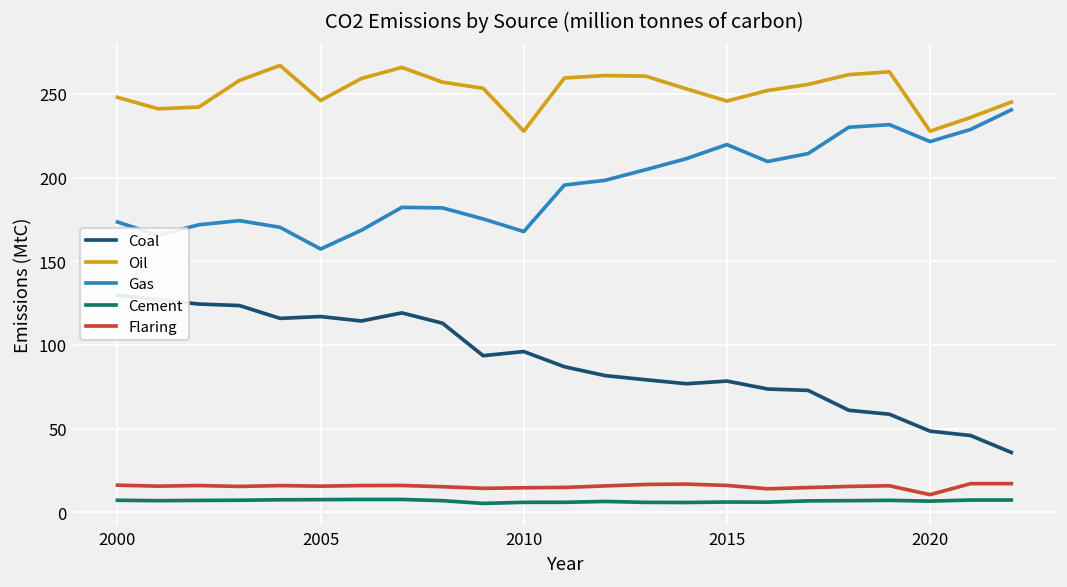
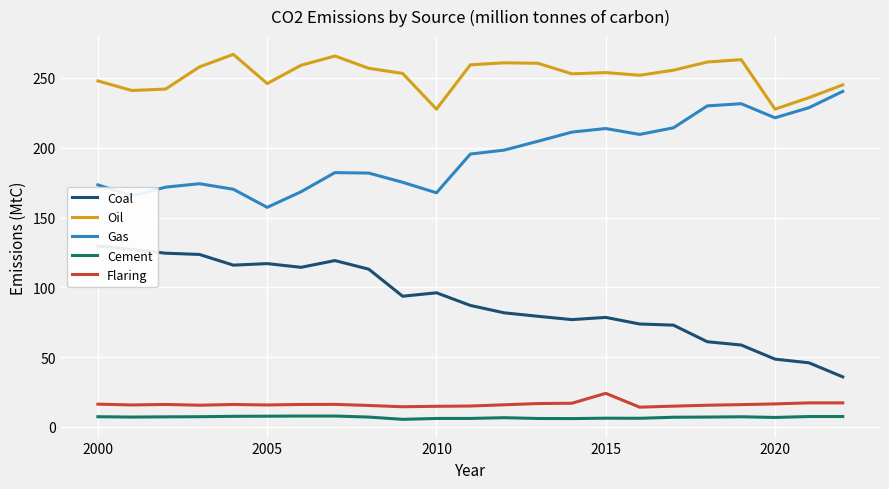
  {
    "Oil": {
      "2000": 248,
      "2005": 246,
      "2010": 228,
-     "2015": 246,
+     "2015": 254,
      "2020": 228
    },
    "Gas": {
      "2000": 173,
      "2005": 157,
      "2010": 168,
-     "2015": 220,
+     "2015": 214,
      "2020": 221
    },
    "Flaring": {
      "2000": 16,
      "2005": 16,
      "2010": 15,
-     "2015": 16,
-     "2020": 11
+     "2015": 24,
+     "2020": 16
    }
  }
